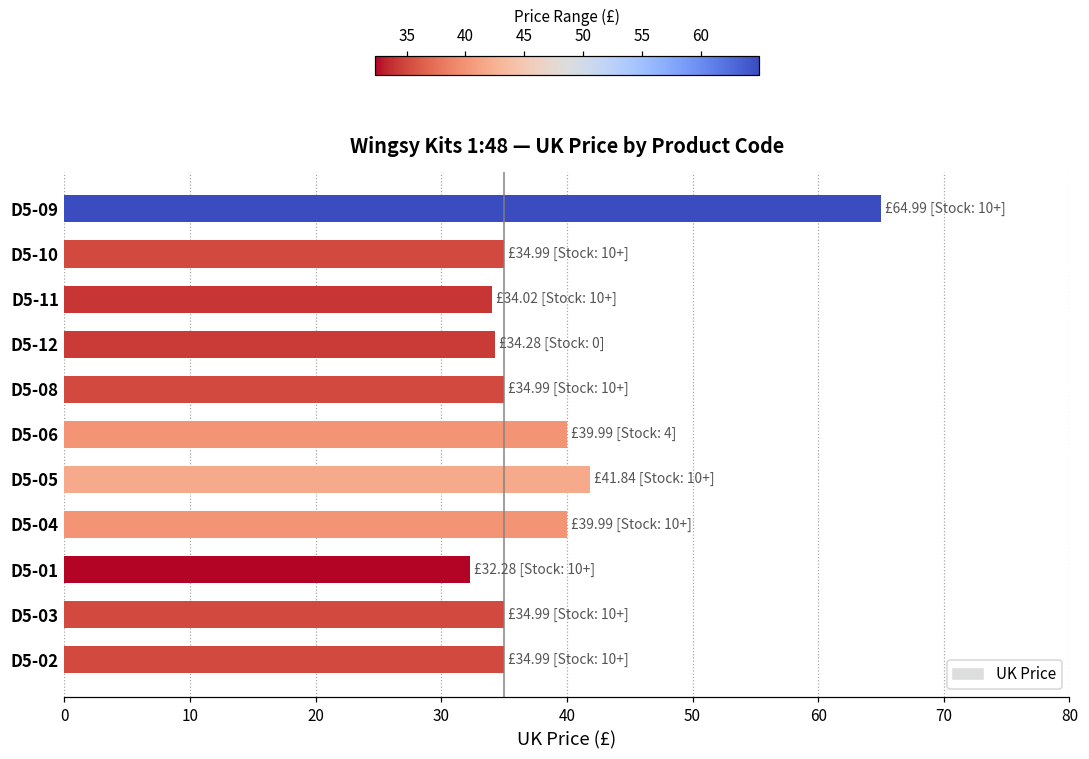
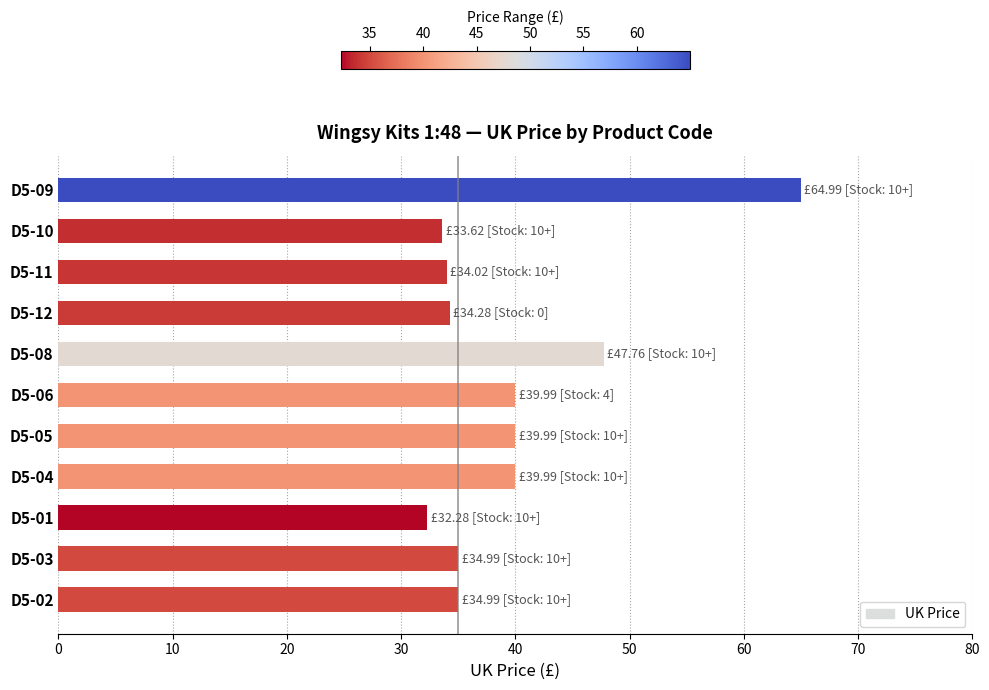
  {
    "D5-09": "£64.99",
-   "D5-10": "£34.99",
+   "D5-10": "£33.62",
    "D5-11": "£34.02",
    "D5-12": "£34.28",
-   "D5-08": "£34.99",
+   "D5-08": "£47.76",
    "D5-06": "£39.99",
-   "D5-05": "£41.84",
+   "D5-05": "£39.99",
    "D5-04": "£39.99",
    "D5-01": "£32.28",
    "D5-03": "£34.99",
    "D5-02": "£34.99"
  }
